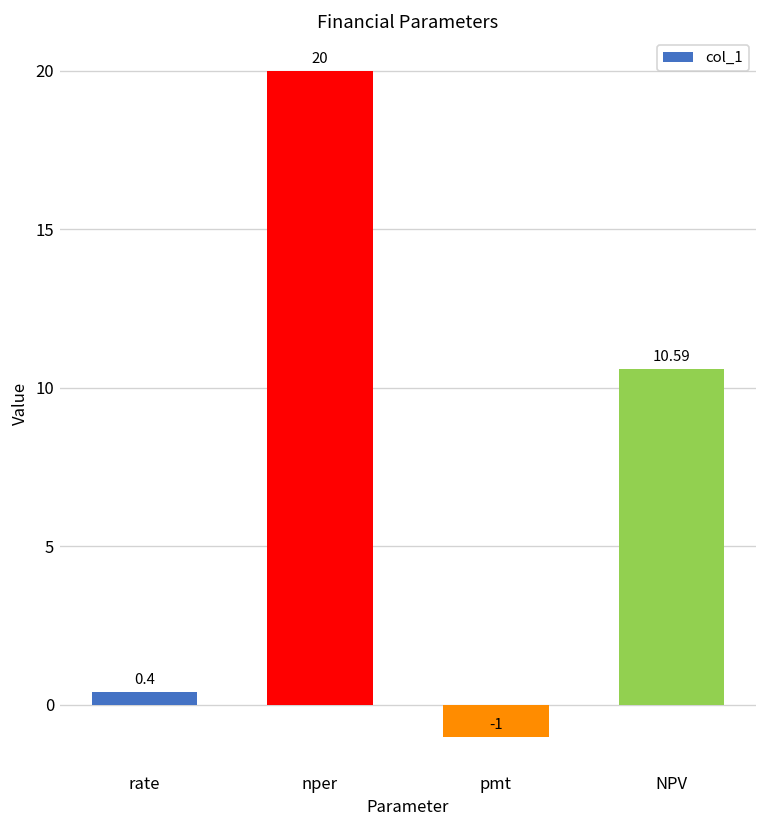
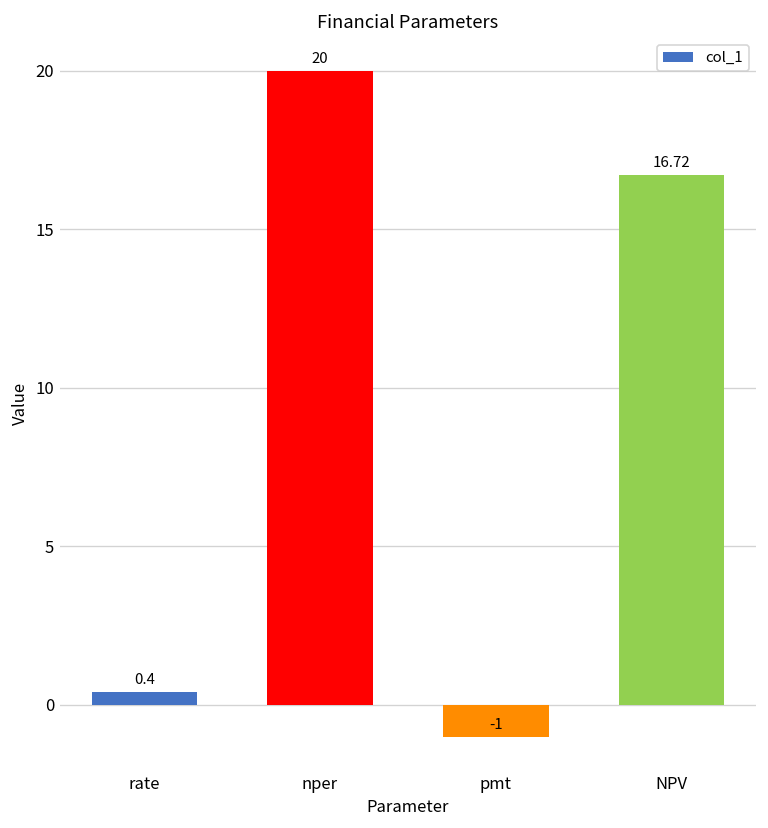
  {
    "rate": 0.4,
    "nper": 20,
    "pmt": -1,
-   "NPV": 10.59
+   "NPV": 16.72
  }
